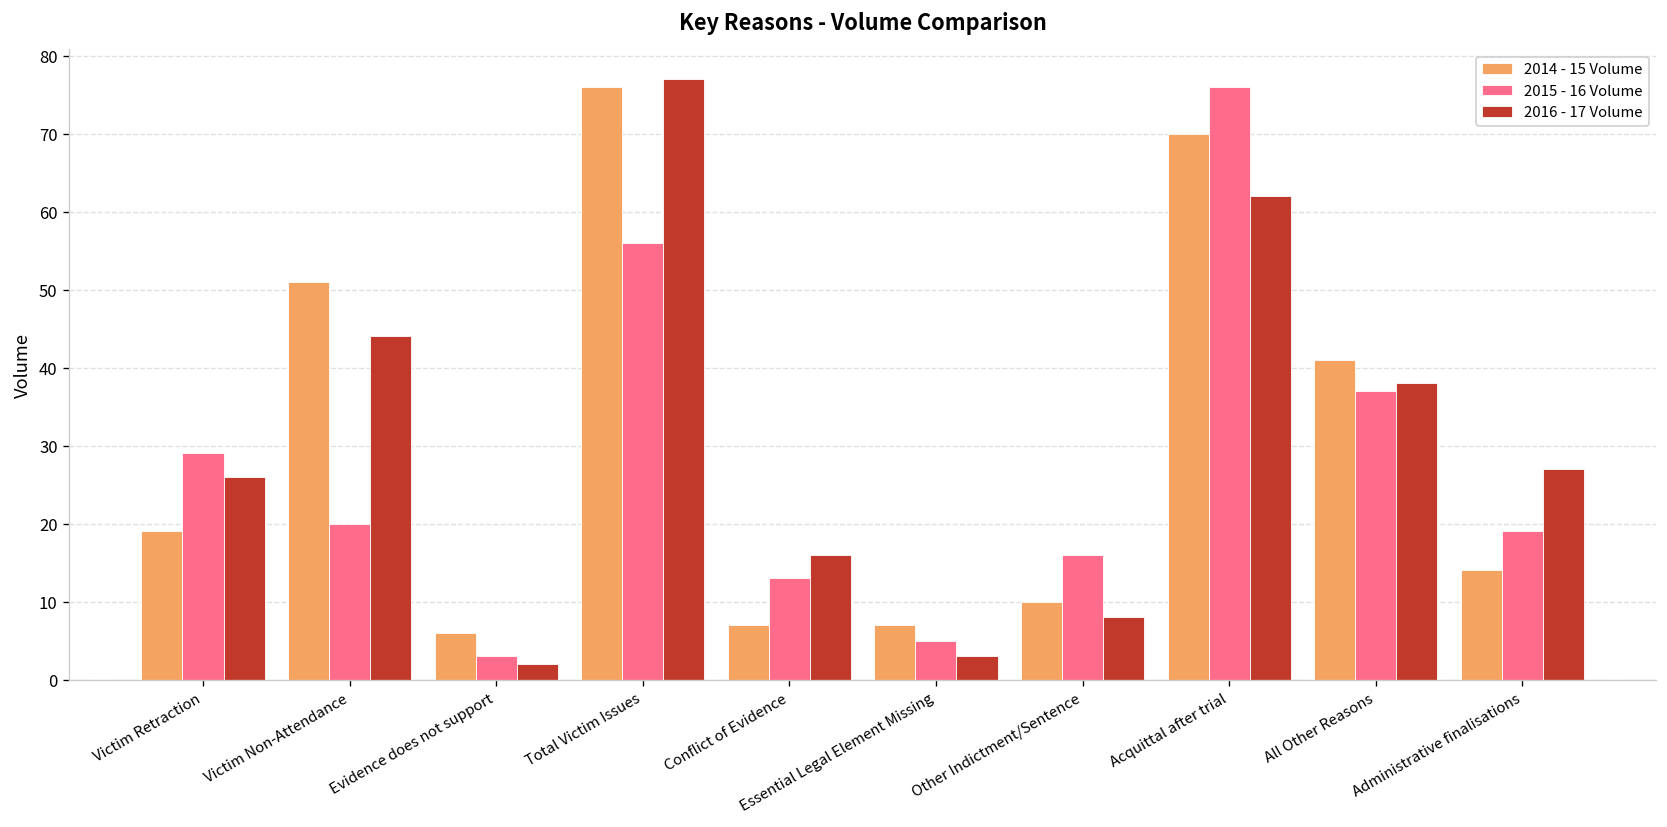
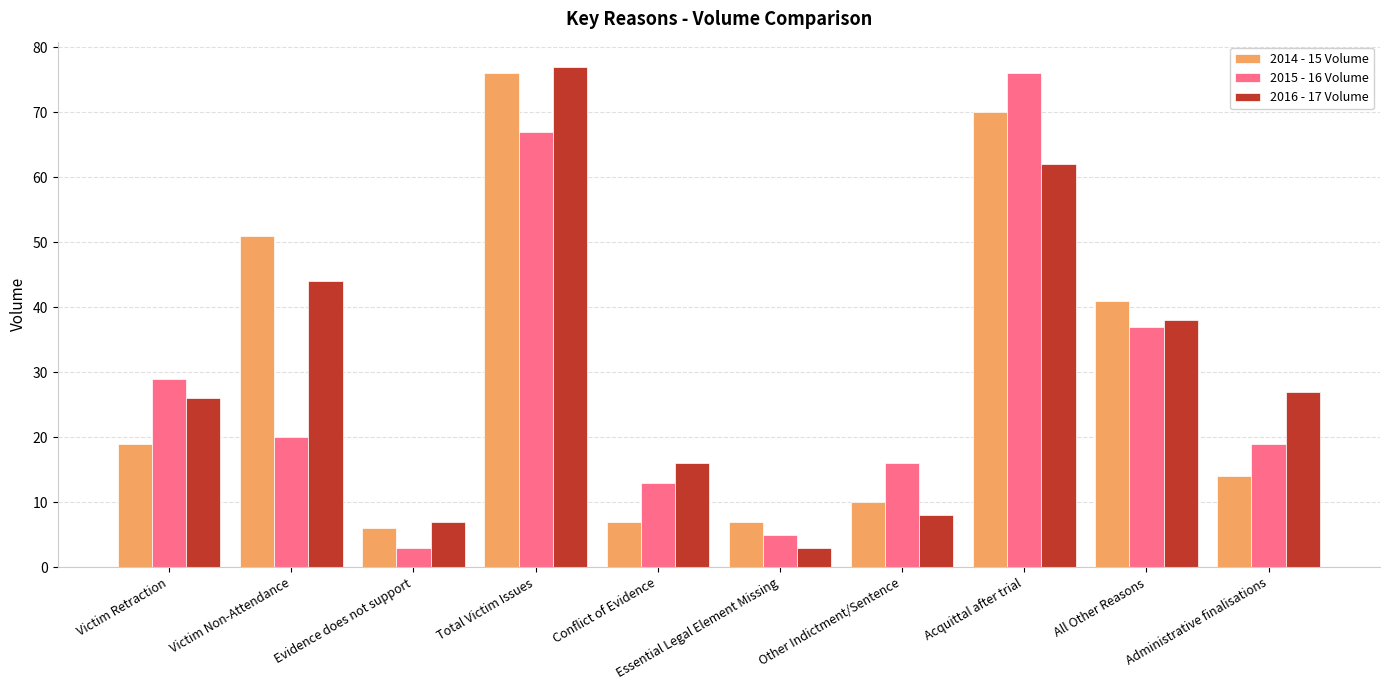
  {
    "2014 - 15 Volume": {
      "Victim Retraction": 19,
      "Victim Non-Attendance": 51,
      "Evidence does not support": 6,
      "Total Victim Issues": 76,
      "Conflict of Evidence": 7,
      "Essential Legal Element Missing": 7,
      "Other Indictment/Sentence": 10,
      "Acquittal after trial": 70,
      "All Other Reasons": 41,
      "Administrative finalisations": 14
    },
    "2015 - 16 Volume": {
      "Victim Retraction": 29,
      "Victim Non-Attendance": 20,
      "Evidence does not support": 3,
-     "Total Victim Issues": 56,
+     "Total Victim Issues": 67,
      "Conflict of Evidence": 13,
      "Essential Legal Element Missing": 5,
      "Other Indictment/Sentence": 16,
      "Acquittal after trial": 76,
      "All Other Reasons": 37,
      "Administrative finalisations": 19
    },
    "2016 - 17 Volume": {
      "Victim Retraction": 26,
      "Victim Non-Attendance": 44,
-     "Evidence does not support": 2,
+     "Evidence does not support": 7,
      "Total Victim Issues": 77,
      "Conflict of Evidence": 16,
      "Essential Legal Element Missing": 3,
      "Other Indictment/Sentence": 8,
      "Acquittal after trial": 62,
      "All Other Reasons": 38,
      "Administrative finalisations": 27
    }
  }
